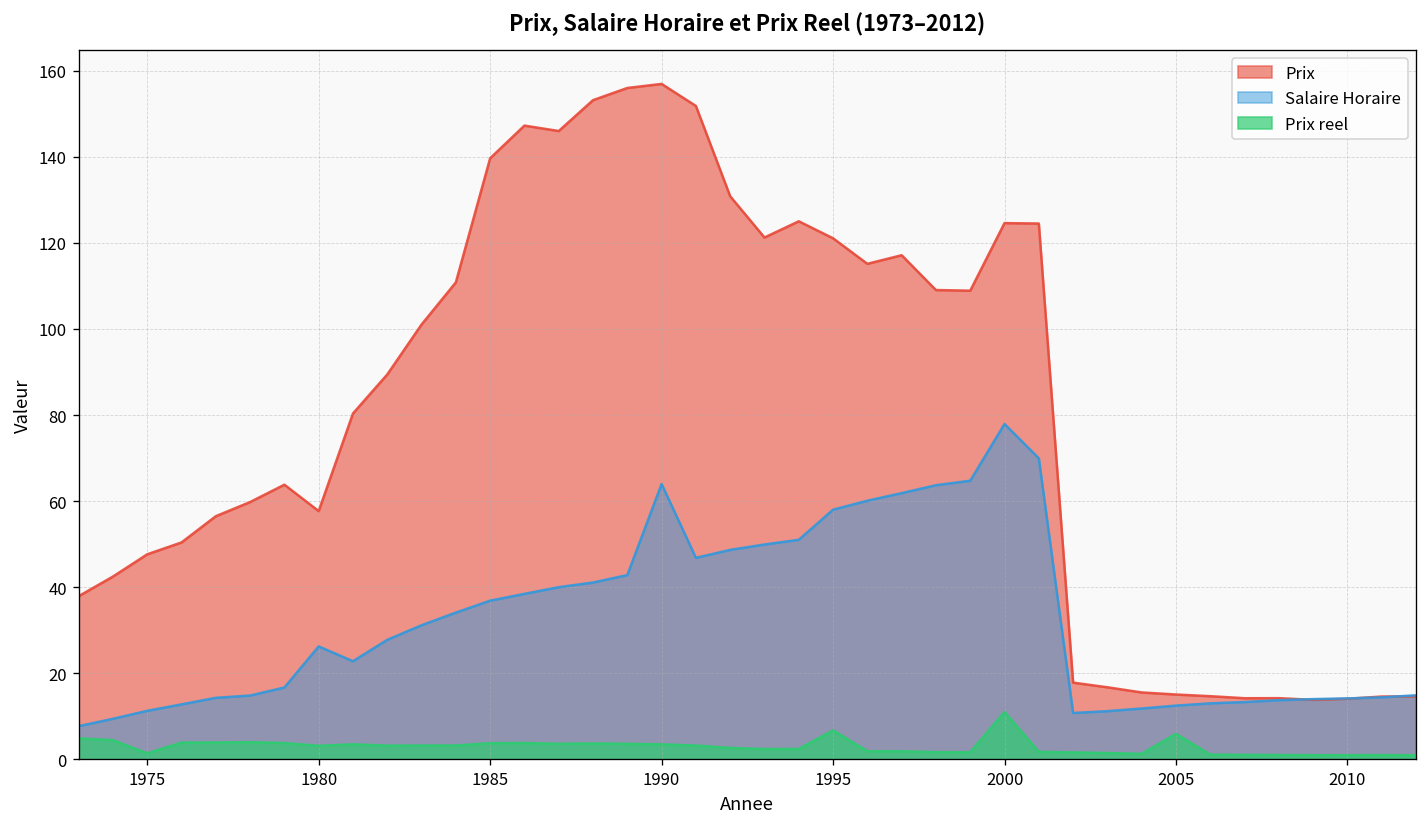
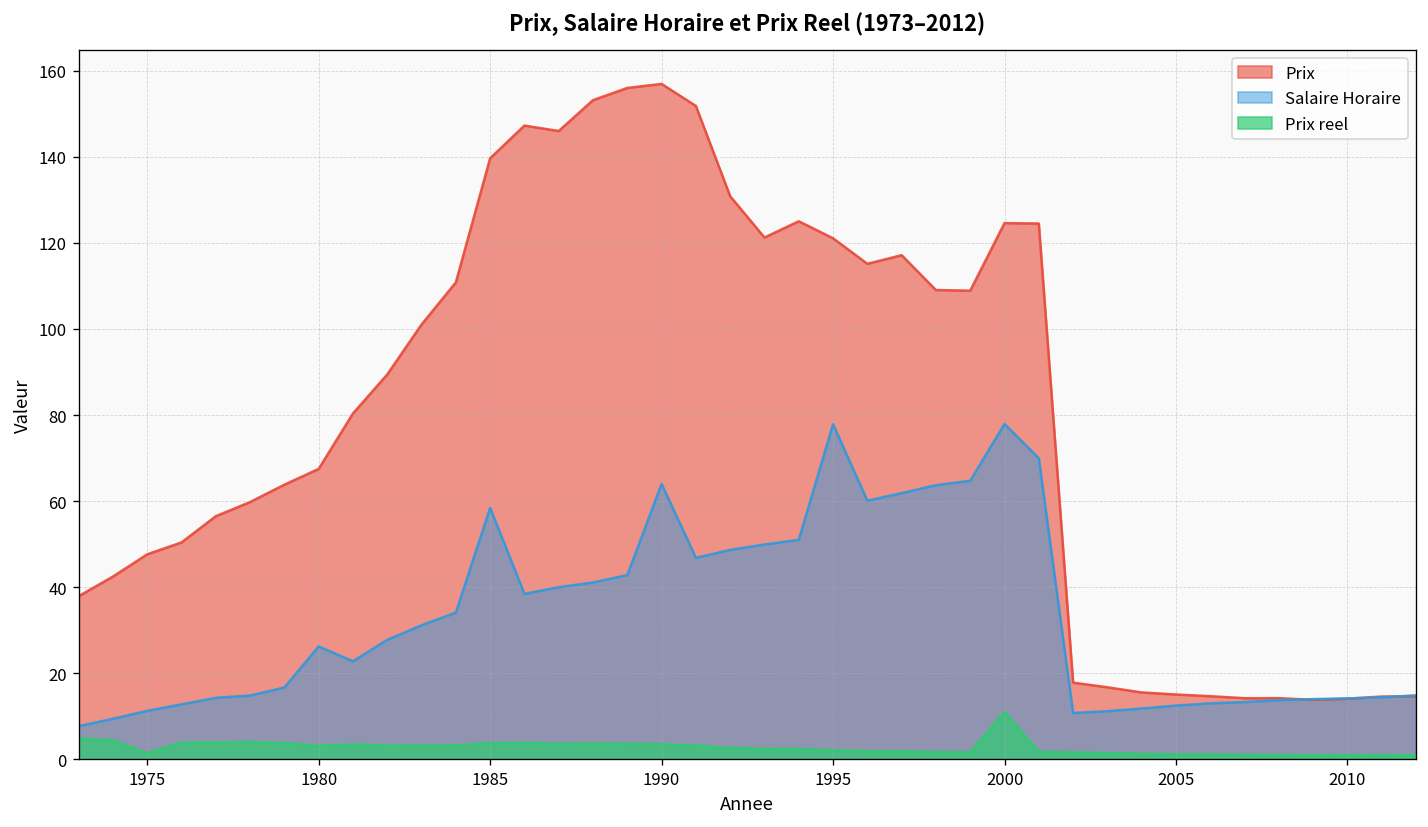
  {
    "Prix": {
      "1975": 48,
-     "1980": 58,
+     "1980": 68,
      "1985": 140,
      "1990": 157,
      "1995": 121,
      "2000": 125,
      "2005": 15
    },
    "Salaire Horaire": {
      "1975": 11,
      "1980": 26,
-     "1985": 37,
+     "1985": 58,
      "1990": 64,
-     "1995": 58,
+     "1995": 78,
      "2000": 78,
      "2005": 13
    },
    "Prix reel": {
      "1975": 1,
      "1980": 3,
      "1985": 4,
      "1990": 4,
-     "1995": 7,
+     "1995": 2,
      "2000": 11,
-     "2005": 6,
+     "2005": 1,
      "2010": 1
    }
  }
